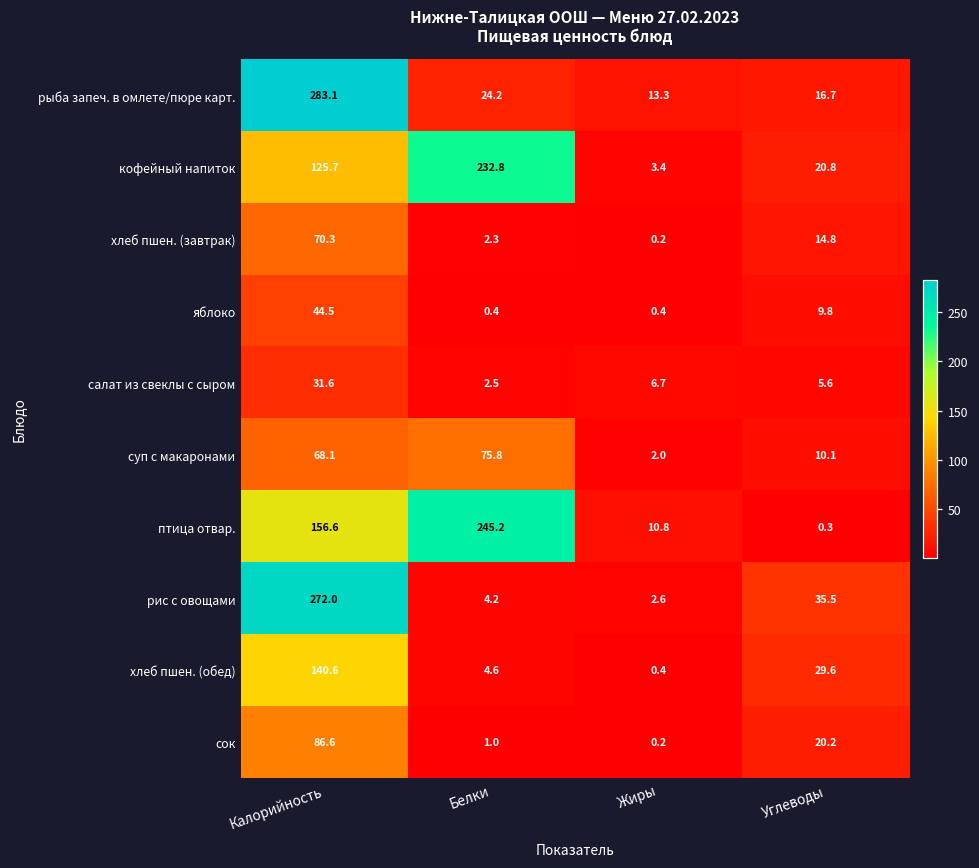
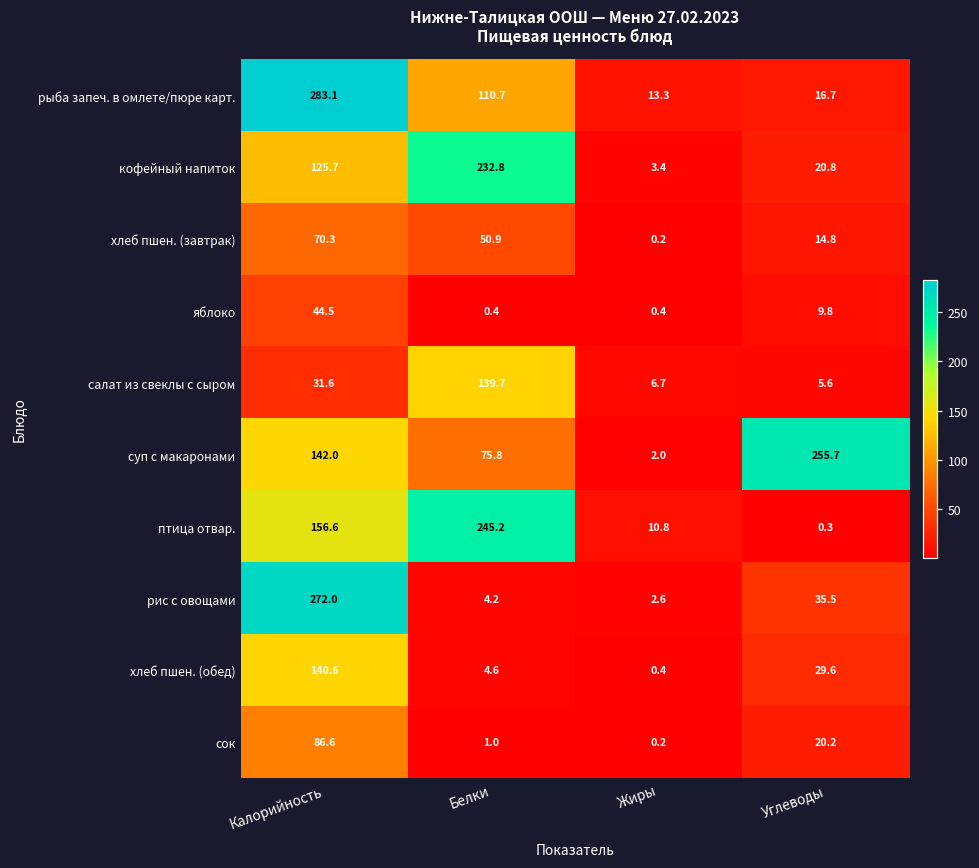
  {
    "рыба запеч. в омлете/пюре карт.": {
      "Калорийность": 283.1,
-     "Белки": 24.2,
+     "Белки": 110.7,
      "Жиры": 13.3,
      "Углеводы": 16.7
    },
    "кофейный напиток": {
      "Калорийность": 125.7,
      "Белки": 232.8,
      "Жиры": 3.4,
      "Углеводы": 20.8
    },
    "хлеб пшен. (завтрак)": {
      "Калорийность": 70.3,
-     "Белки": 2.3,
+     "Белки": 50.9,
      "Жиры": 0.2,
      "Углеводы": 14.8
    },
    "яблоко": {
      "Калорийность": 44.5,
      "Белки": 0.4,
      "Жиры": 0.4,
      "Углеводы": 9.8
    },
    "салат из свеклы с сыром": {
      "Калорийность": 31.6,
-     "Белки": 2.5,
+     "Белки": 139.7,
      "Жиры": 6.7,
      "Углеводы": 5.6
    },
    "суп с макаронами": {
-     "Калорийность": 68.1,
+     "Калорийность": 142.0,
      "Белки": 75.8,
      "Жиры": 2.0,
-     "Углеводы": 10.1
+     "Углеводы": 255.7
    },
    "птица отвар.": {
      "Калорийность": 156.6,
      "Белки": 245.2,
      "Жиры": 10.8,
      "Углеводы": 0.3
    },
    "рис с овощами": {
      "Калорийность": 272.0,
      "Белки": 4.2,
      "Жиры": 2.6,
      "Углеводы": 35.5
    },
    "хлеб пшен. (обед)": {
      "Калорийность": 140.6,
      "Белки": 4.6,
      "Жиры": 0.4,
      "Углеводы": 29.6
    },
    "сок": {
      "Калорийность": 86.6,
      "Белки": 1.0,
      "Жиры": 0.2,
      "Углеводы": 20.2
    }
  }
